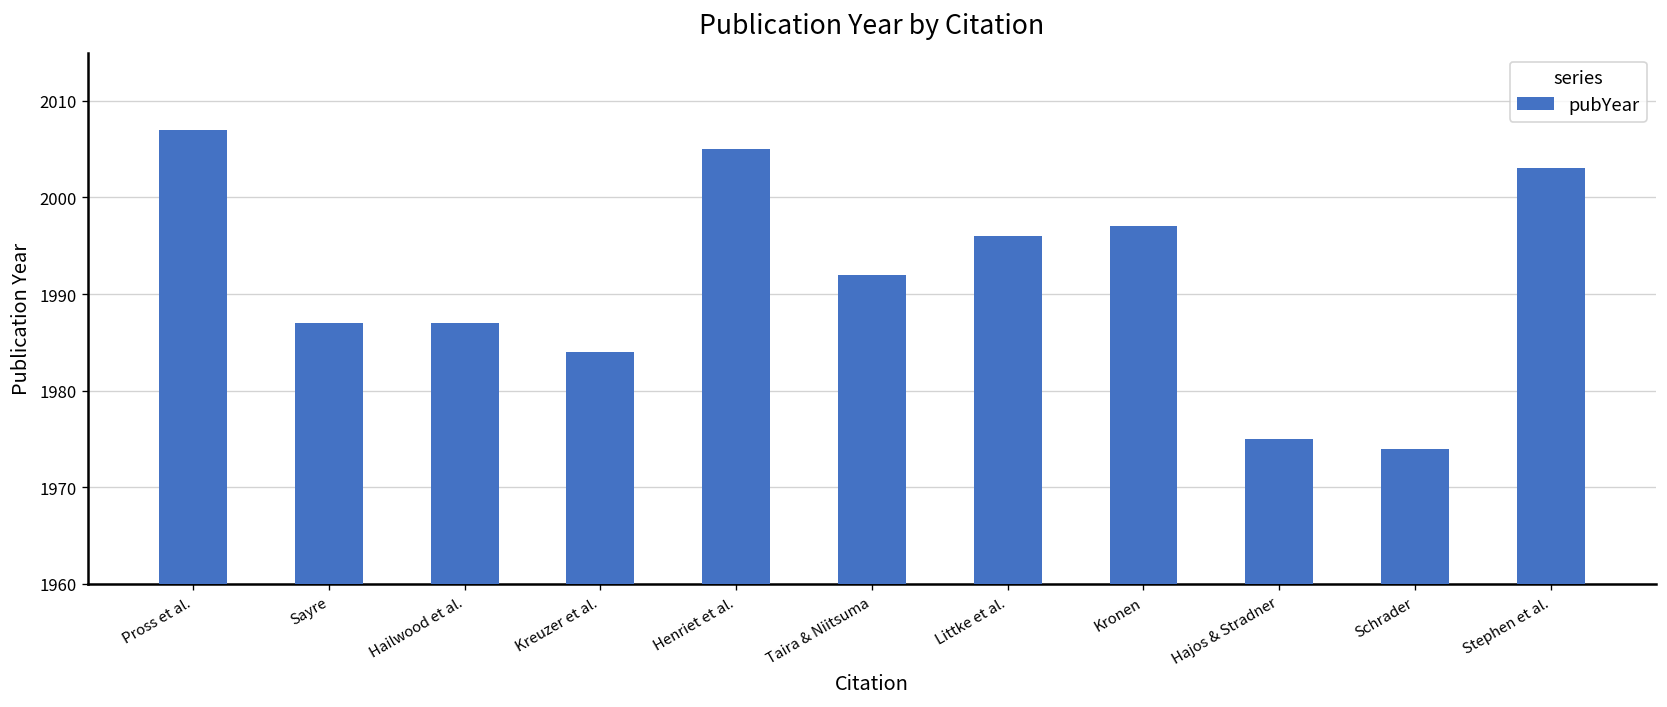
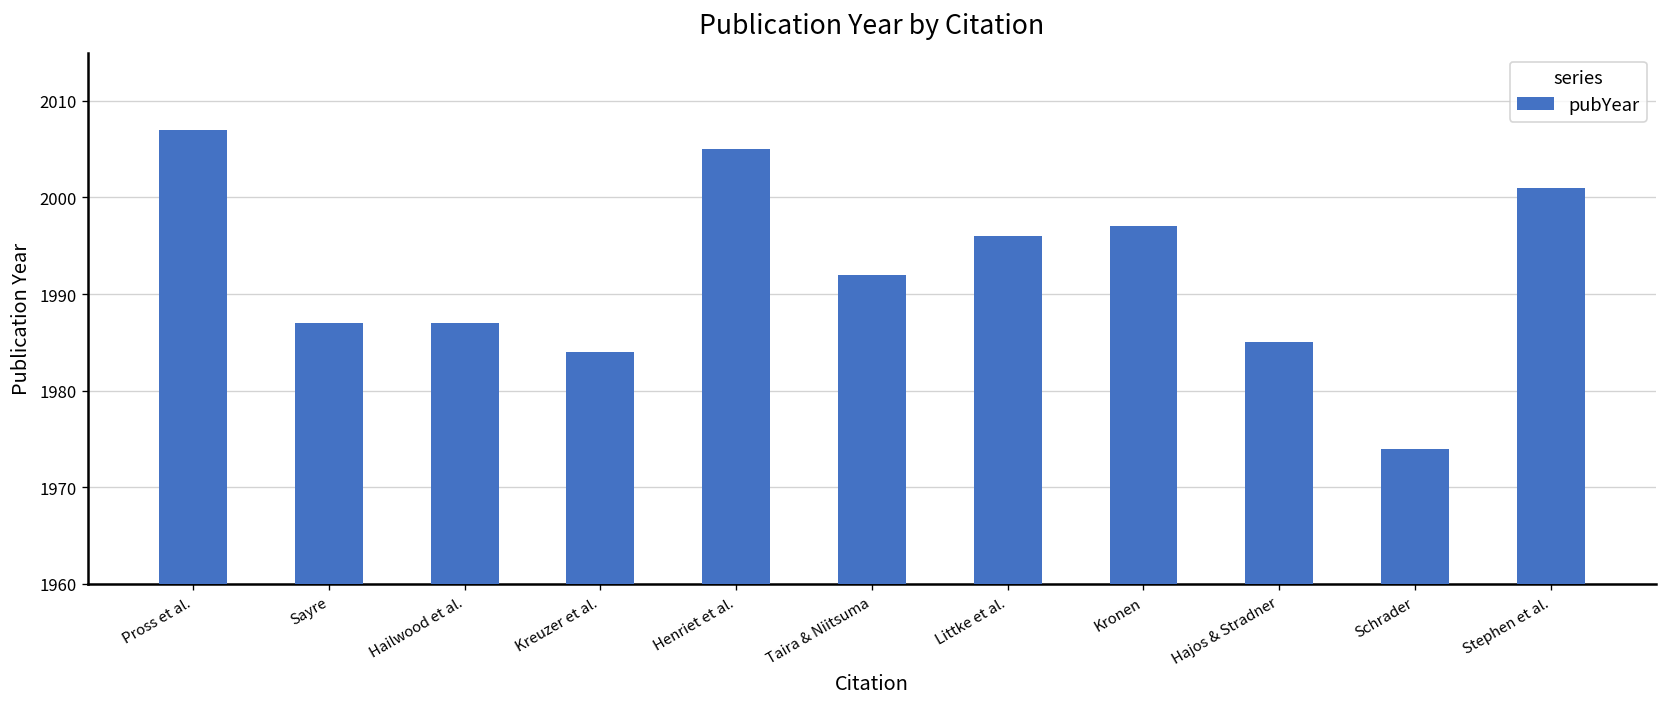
  {
    "Pross et al.": 2007,
    "Sayre": 1987,
    "Hailwood et al.": 1987,
    "Kreuzer et al.": 1984,
    "Henriet et al.": 2005,
    "Taira & Niitsuma": 1992,
    "Littke et al.": 1996,
    "Kronen": 1997,
-   "Hajos & Stradner": 1975,
+   "Hajos & Stradner": 1985,
    "Schrader": 1974,
-   "Stephen et al.": 2003
+   "Stephen et al.": 2001
  }
